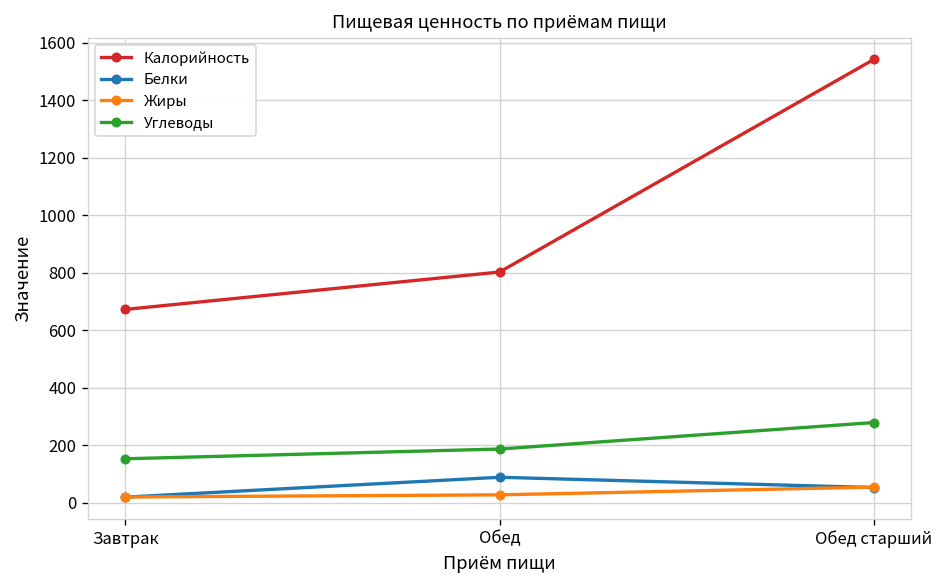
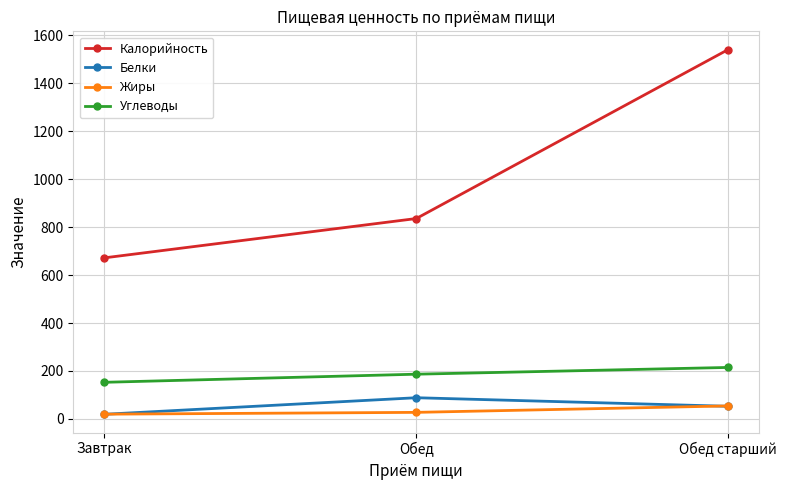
  {
    "Калорийность": {
      "Завтрак": 670,
-     "Обед": 800,
+     "Обед": 840,
      "Обед старший": 1540
    },
    "Белки": {
      "Обед": 90
    },
    "Жиры": {
      "Обед": 30
    },
    "Углеводы": {
      "Завтрак": 150,
      "Обед": 190,
-     "Обед старший": 280
+     "Обед старший": 210
    }
  }
